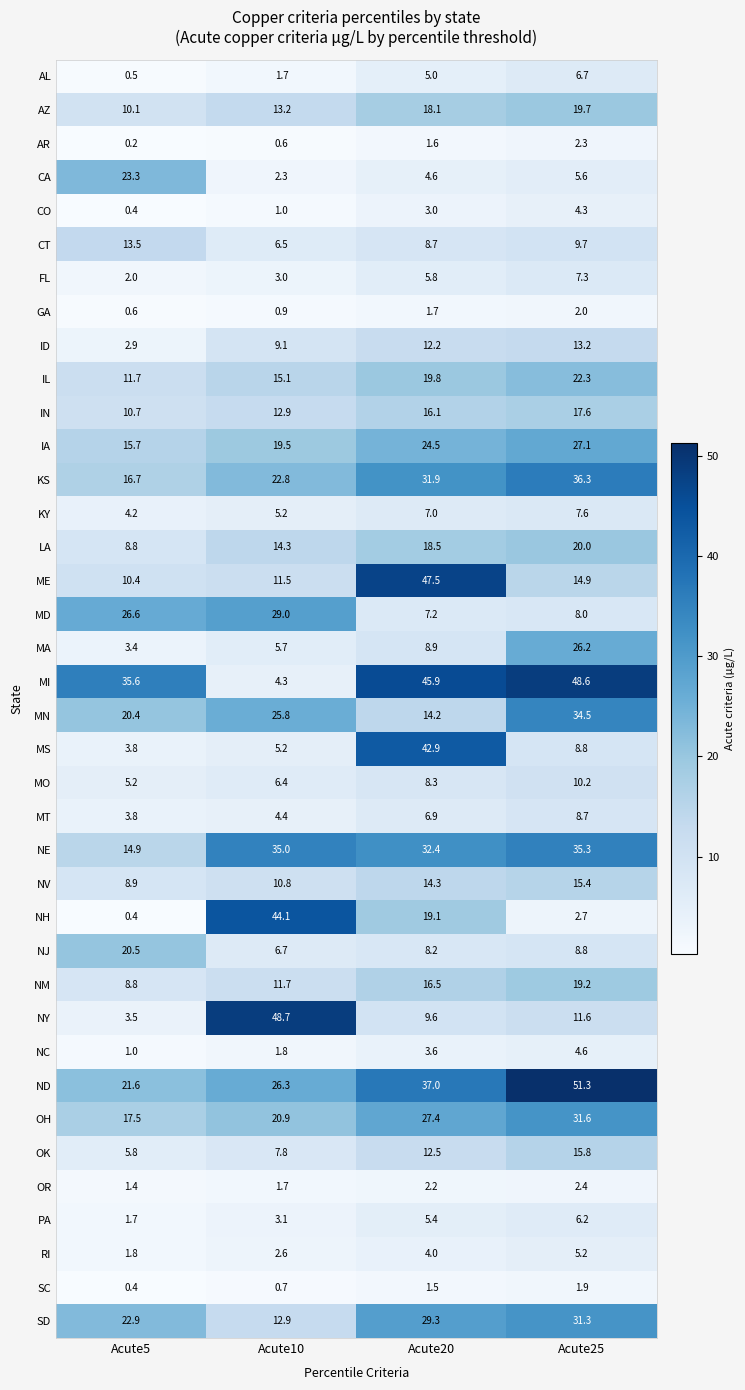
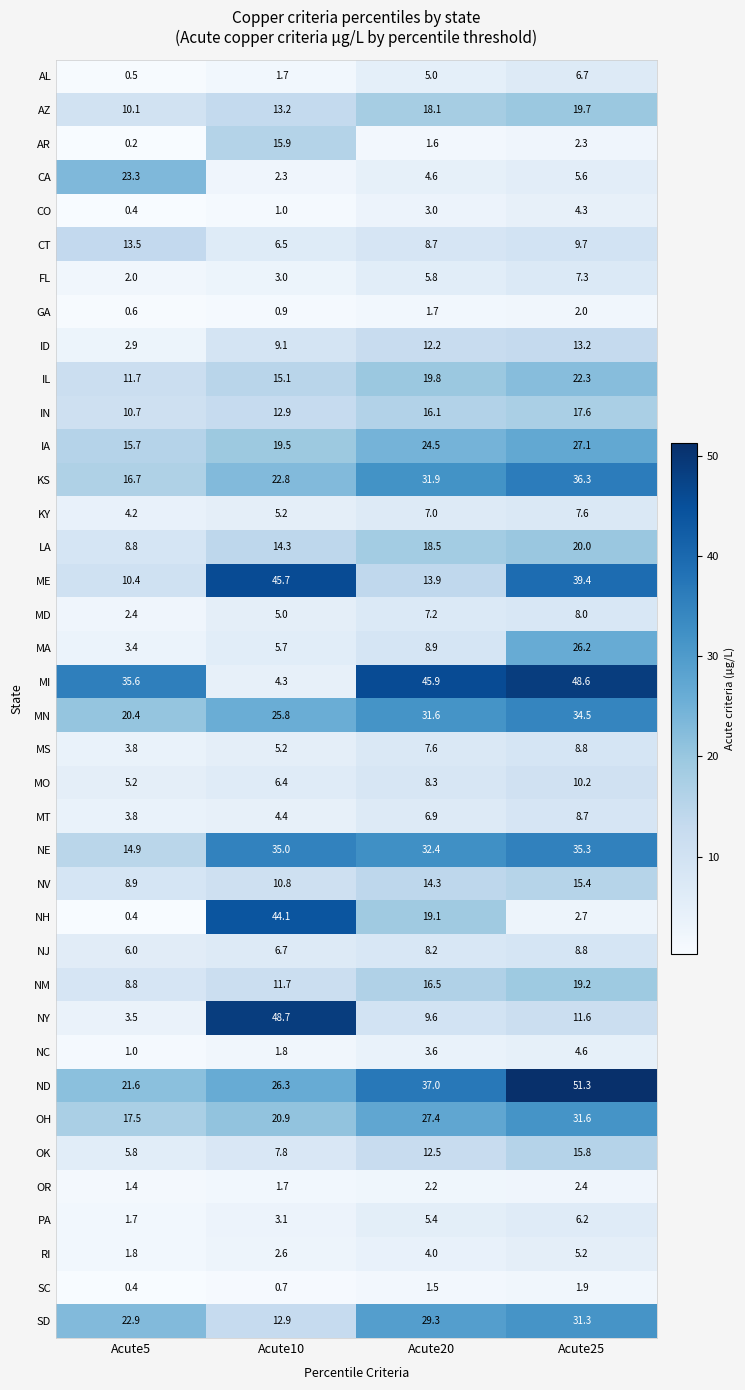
  {
    "AL": {
      "Acute5": 0.5,
      "Acute10": 1.7,
      "Acute20": 5.0,
      "Acute25": 6.7
    },
    "AZ": {
      "Acute5": 10.1,
      "Acute10": 13.2,
      "Acute20": 18.1,
      "Acute25": 19.7
    },
    "AR": {
      "Acute5": 0.2,
-     "Acute10": 0.6,
+     "Acute10": 15.9,
      "Acute20": 1.6,
      "Acute25": 2.3
    },
    "CA": {
      "Acute5": 23.3,
      "Acute10": 2.3,
      "Acute20": 4.6,
      "Acute25": 5.6
    },
    "CO": {
      "Acute5": 0.4,
      "Acute10": 1.0,
      "Acute20": 3.0,
      "Acute25": 4.3
    },
    "CT": {
      "Acute5": 13.5,
      "Acute10": 6.5,
      "Acute20": 8.7,
      "Acute25": 9.7
    },
    "FL": {
      "Acute5": 2.0,
      "Acute10": 3.0,
      "Acute20": 5.8,
      "Acute25": 7.3
    },
    "GA": {
      "Acute5": 0.6,
      "Acute10": 0.9,
      "Acute20": 1.7,
      "Acute25": 2.0
    },
    "ID": {
      "Acute5": 2.9,
      "Acute10": 9.1,
      "Acute20": 12.2,
      "Acute25": 13.2
    },
    "IL": {
      "Acute5": 11.7,
      "Acute10": 15.1,
      "Acute20": 19.8,
      "Acute25": 22.3
    },
    "IN": {
      "Acute5": 10.7,
      "Acute10": 12.9,
      "Acute20": 16.1,
      "Acute25": 17.6
    },
    "IA": {
      "Acute5": 15.7,
      "Acute10": 19.5,
      "Acute20": 24.5,
      "Acute25": 27.1
    },
    "KS": {
      "Acute5": 16.7,
      "Acute10": 22.8,
      "Acute20": 31.9,
      "Acute25": 36.3
    },
    "KY": {
      "Acute5": 4.2,
      "Acute10": 5.2,
      "Acute20": 7.0,
      "Acute25": 7.6
    },
    "LA": {
      "Acute5": 8.8,
      "Acute10": 14.3,
      "Acute20": 18.5,
      "Acute25": 20.0
    },
    "ME": {
      "Acute5": 10.4,
-     "Acute10": 11.5,
-     "Acute20": 47.5,
-     "Acute25": 14.9
+     "Acute10": 45.7,
+     "Acute20": 13.9,
+     "Acute25": 39.4
    },
    "MD": {
-     "Acute5": 26.6,
-     "Acute10": 29.0,
+     "Acute5": 2.4,
+     "Acute10": 5.0,
      "Acute20": 7.2,
      "Acute25": 8.0
    },
    "MA": {
      "Acute5": 3.4,
      "Acute10": 5.7,
      "Acute20": 8.9,
      "Acute25": 26.2
    },
    "MI": {
      "Acute5": 35.6,
      "Acute10": 4.3,
      "Acute20": 45.9,
      "Acute25": 48.6
    },
    "MN": {
      "Acute5": 20.4,
      "Acute10": 25.8,
-     "Acute20": 14.2,
+     "Acute20": 31.6,
      "Acute25": 34.5
    },
    "MS": {
      "Acute5": 3.8,
      "Acute10": 5.2,
-     "Acute20": 42.9,
+     "Acute20": 7.6,
      "Acute25": 8.8
    },
    "MO": {
      "Acute5": 5.2,
      "Acute10": 6.4,
      "Acute20": 8.3,
      "Acute25": 10.2
    },
    "MT": {
      "Acute5": 3.8,
      "Acute10": 4.4,
      "Acute20": 6.9,
      "Acute25": 8.7
    },
    "NE": {
      "Acute5": 14.9,
      "Acute10": 35.0,
      "Acute20": 32.4,
      "Acute25": 35.3
    },
    "NV": {
      "Acute5": 8.9,
      "Acute10": 10.8,
      "Acute20": 14.3,
      "Acute25": 15.4
    },
    "NH": {
      "Acute5": 0.4,
      "Acute10": 44.1,
      "Acute20": 19.1,
      "Acute25": 2.7
    },
    "NJ": {
-     "Acute5": 20.5,
+     "Acute5": 6.0,
      "Acute10": 6.7,
      "Acute20": 8.2,
      "Acute25": 8.8
    },
    "NM": {
      "Acute5": 8.8,
      "Acute10": 11.7,
      "Acute20": 16.5,
      "Acute25": 19.2
    },
    "NY": {
      "Acute5": 3.5,
      "Acute10": 48.7,
      "Acute20": 9.6,
      "Acute25": 11.6
    },
    "NC": {
      "Acute5": 1.0,
      "Acute10": 1.8,
      "Acute20": 3.6,
      "Acute25": 4.6
    },
    "ND": {
      "Acute5": 21.6,
      "Acute10": 26.3,
      "Acute20": 37.0,
      "Acute25": 51.3
    },
    "OH": {
      "Acute5": 17.5,
      "Acute10": 20.9,
      "Acute20": 27.4,
      "Acute25": 31.6
    },
    "OK": {
      "Acute5": 5.8,
      "Acute10": 7.8,
      "Acute20": 12.5,
      "Acute25": 15.8
    },
    "OR": {
      "Acute5": 1.4,
      "Acute10": 1.7,
      "Acute20": 2.2,
      "Acute25": 2.4
    },
    "PA": {
      "Acute5": 1.7,
      "Acute10": 3.1,
      "Acute20": 5.4,
      "Acute25": 6.2
    },
    "RI": {
      "Acute5": 1.8,
      "Acute10": 2.6,
      "Acute20": 4.0,
      "Acute25": 5.2
    },
    "SC": {
      "Acute5": 0.4,
      "Acute10": 0.7,
      "Acute20": 1.5,
      "Acute25": 1.9
    },
    "SD": {
      "Acute5": 22.9,
      "Acute10": 12.9,
      "Acute20": 29.3,
      "Acute25": 31.3
    }
  }
